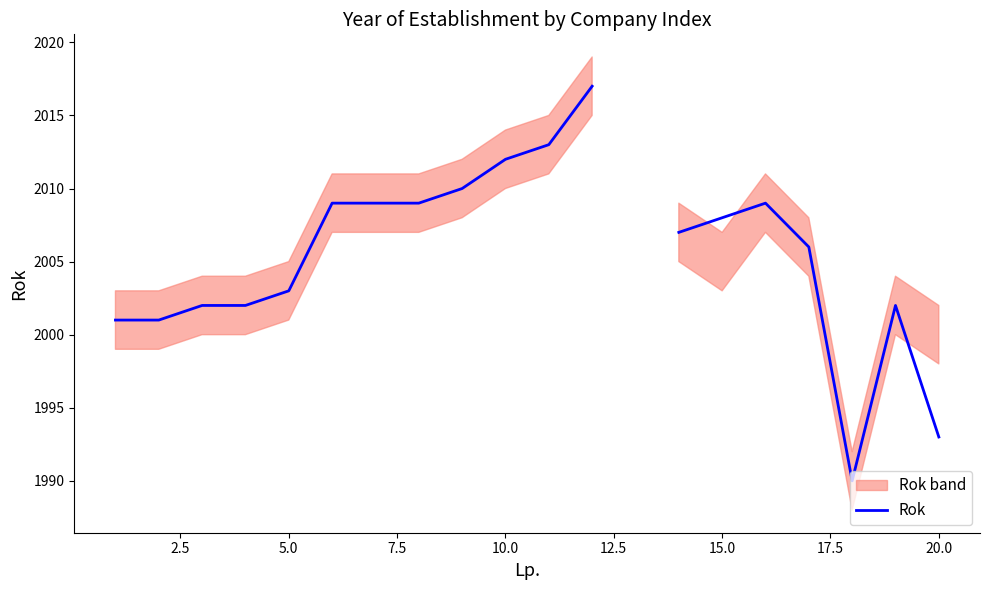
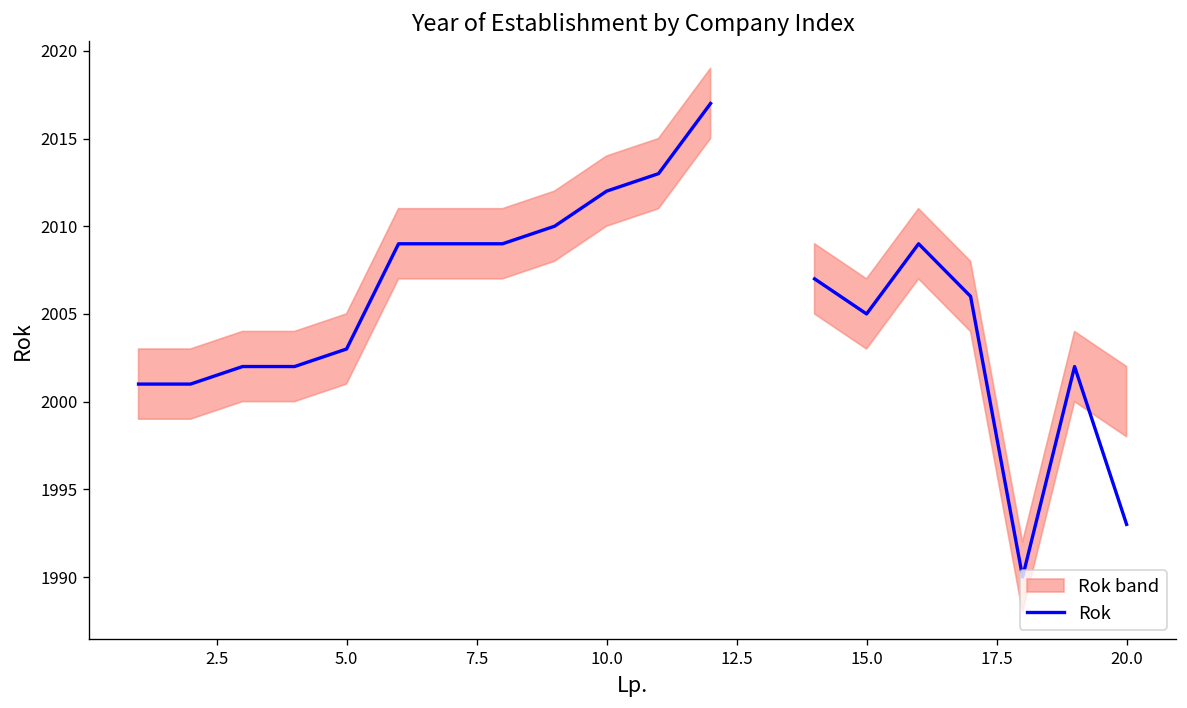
  {
    "5.0": 2003,
    "10.0": 2012,
-   "15.0": 2008,
+   "15.0": 2005,
    "20.0": 1993
  }
